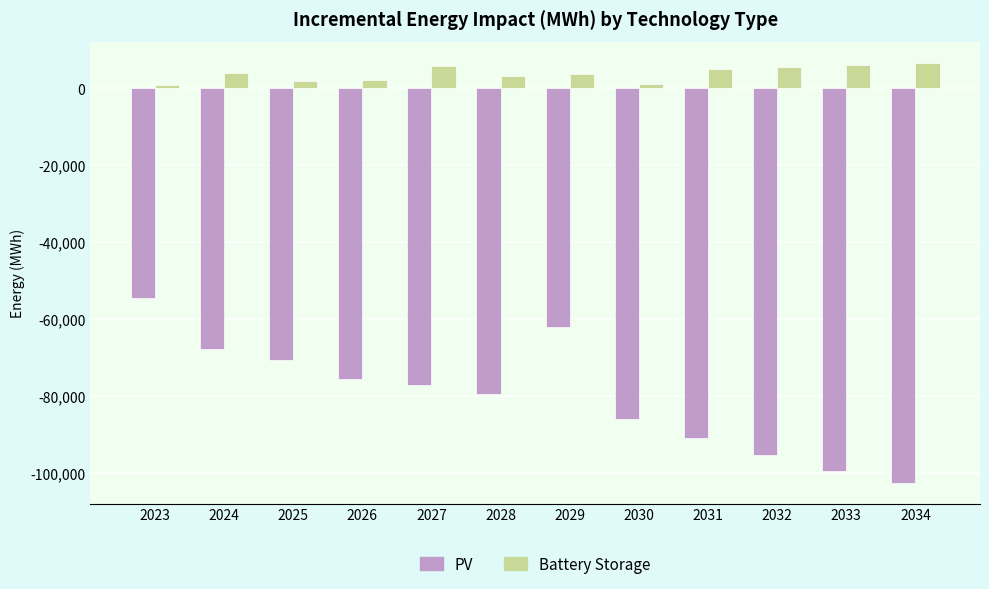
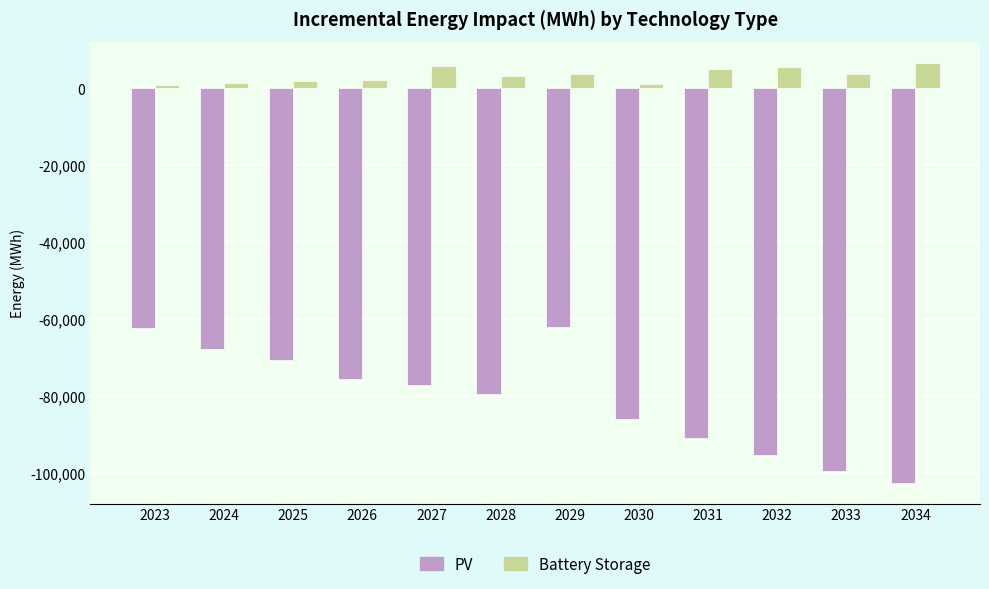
  {
    "PV": {
-     "2023": "-54,000",
+     "2023": "-62,000",
      "2024": "-68,000",
      "2025": "-71,000",
      "2026": "-76,000",
      "2027": "-77,000",
      "2028": "-80,000",
      "2029": "-62,000",
      "2030": "-86,000",
      "2031": "-91,000",
      "2032": "-96,000",
      "2033": "-100,000",
      "2034": "-103,000"
    },
    "Battery Storage": {
      "2023": "1,000",
-     "2024": "4,000",
+     "2024": "1,000",
      "2025": "2,000",
      "2026": "2,000",
      "2027": "6,000",
      "2028": "3,000",
      "2029": "4,000",
      "2030": "1,000",
      "2031": "5,000",
      "2032": "6,000",
-     "2033": "6,000",
+     "2033": "4,000",
      "2034": "7,000"
    }
  }
